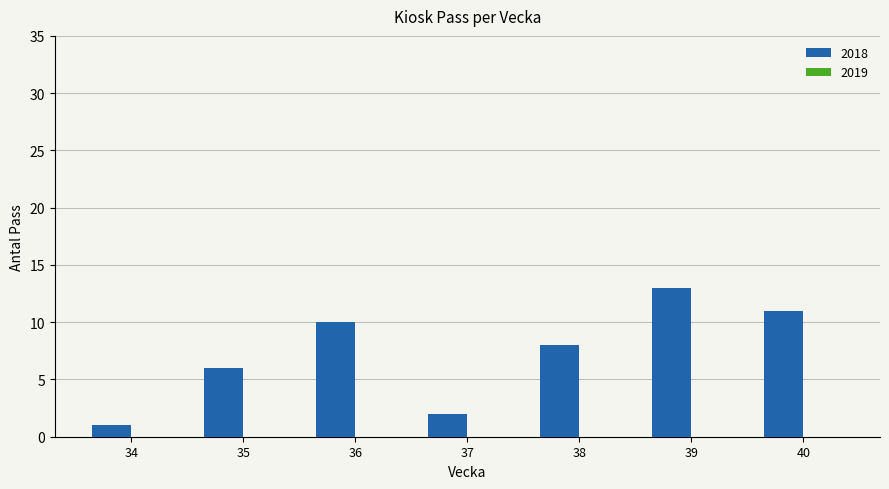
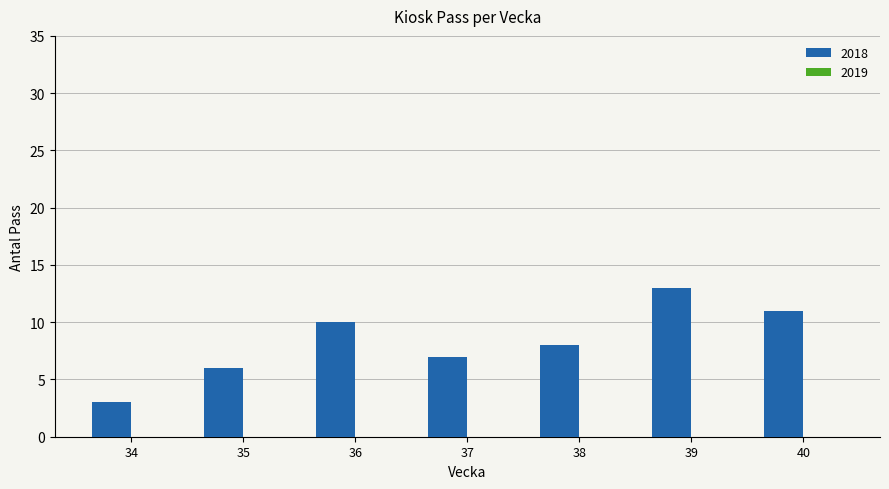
  {
    "2018": {
-     "34": 1,
+     "34": 3,
      "35": 6,
      "36": 10,
-     "37": 2,
+     "37": 7,
      "38": 8,
      "39": 13,
      "40": 11
    },
    "2019": {
      "34": 0,
      "35": 0,
      "36": 0,
      "37": 0,
      "38": 0,
      "39": 0,
      "40": 0
    }
  }
